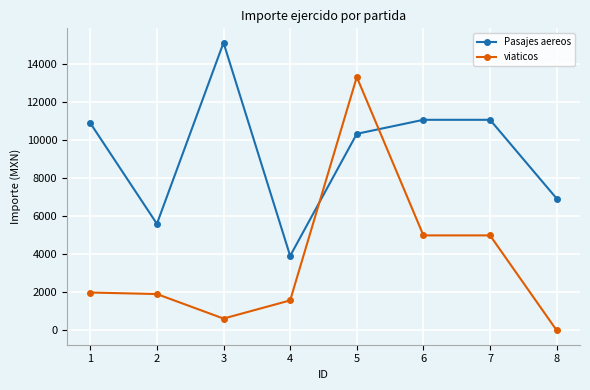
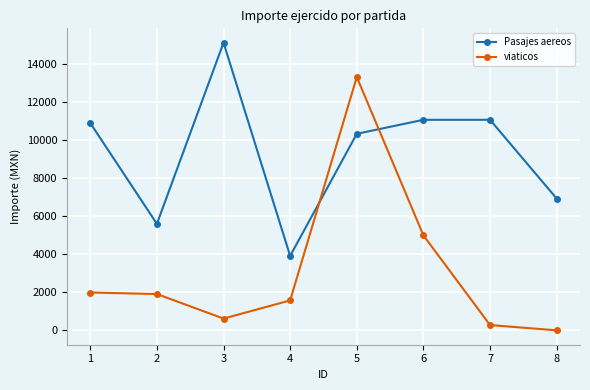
  {
    "Pasajes aereos": {
      "1": 10900,
      "2": 5600,
      "3": 15100,
      "4": 3900,
      "5": 10300,
      "6": 11100,
      "7": 11100,
      "8": 6900
    },
    "viaticos": {
      "1": 2000,
      "2": 1900,
      "3": 600,
      "4": 1600,
      "5": 13300,
      "6": 5000,
-     "7": 5000,
+     "7": 300,
      "8": 0
    }
  }
